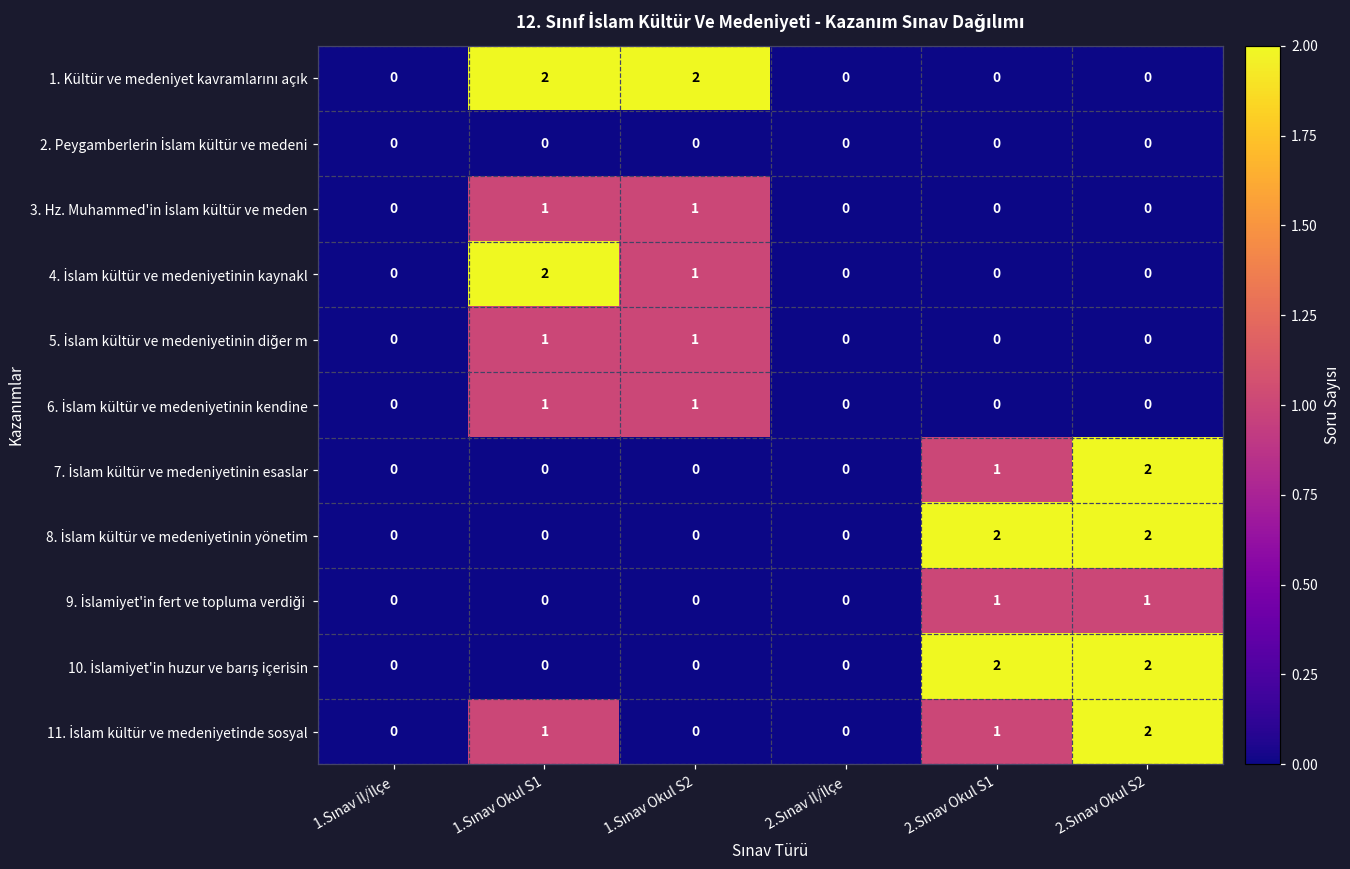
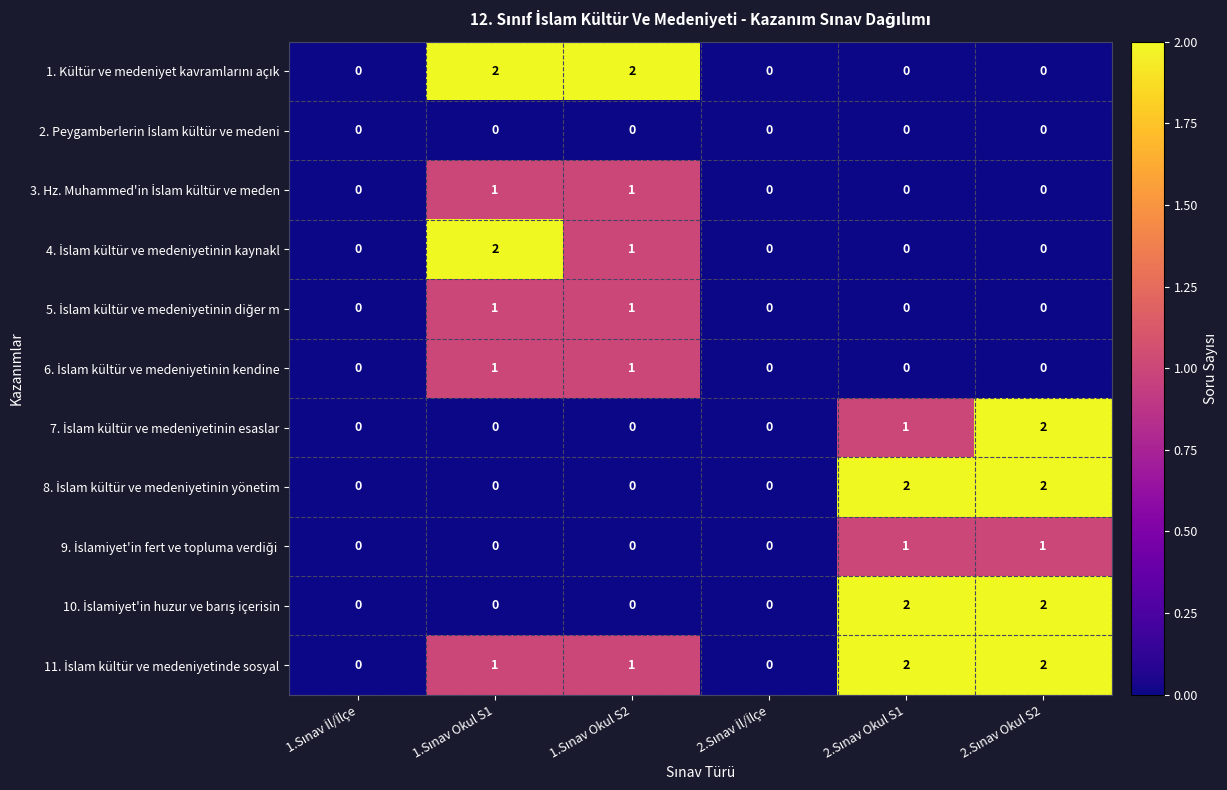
  {
    "1. Kültür ve medeniyet kavramlarını açık": {
      "1.Sınav İl/İlçe": 0,
      "1.Sınav Okul S1": 2,
      "1.Sınav Okul S2": 2,
      "2.Sınav İl/İlçe": 0,
      "2.Sınav Okul S1": 0,
      "2.Sınav Okul S2": 0
    },
    "2. Peygamberlerin İslam kültür ve medeni": {
      "1.Sınav İl/İlçe": 0,
      "1.Sınav Okul S1": 0,
      "1.Sınav Okul S2": 0,
      "2.Sınav İl/İlçe": 0,
      "2.Sınav Okul S1": 0,
      "2.Sınav Okul S2": 0
    },
    "3. Hz. Muhammed'in İslam kültür ve meden": {
      "1.Sınav İl/İlçe": 0,
      "1.Sınav Okul S1": 1,
      "1.Sınav Okul S2": 1,
      "2.Sınav İl/İlçe": 0,
      "2.Sınav Okul S1": 0,
      "2.Sınav Okul S2": 0
    },
    "4. İslam kültür ve medeniyetinin kaynakl": {
      "1.Sınav İl/İlçe": 0,
      "1.Sınav Okul S1": 2,
      "1.Sınav Okul S2": 1,
      "2.Sınav İl/İlçe": 0,
      "2.Sınav Okul S1": 0,
      "2.Sınav Okul S2": 0
    },
    "5. İslam kültür ve medeniyetinin diğer m": {
      "1.Sınav İl/İlçe": 0,
      "1.Sınav Okul S1": 1,
      "1.Sınav Okul S2": 1,
      "2.Sınav İl/İlçe": 0,
      "2.Sınav Okul S1": 0,
      "2.Sınav Okul S2": 0
    },
    "6. İslam kültür ve medeniyetinin kendine": {
      "1.Sınav İl/İlçe": 0,
      "1.Sınav Okul S1": 1,
      "1.Sınav Okul S2": 1,
      "2.Sınav İl/İlçe": 0,
      "2.Sınav Okul S1": 0,
      "2.Sınav Okul S2": 0
    },
    "7. İslam kültür ve medeniyetinin esaslar": {
      "1.Sınav İl/İlçe": 0,
      "1.Sınav Okul S1": 0,
      "1.Sınav Okul S2": 0,
      "2.Sınav İl/İlçe": 0,
      "2.Sınav Okul S1": 1,
      "2.Sınav Okul S2": 2
    },
    "8. İslam kültür ve medeniyetinin yönetim": {
      "1.Sınav İl/İlçe": 0,
      "1.Sınav Okul S1": 0,
      "1.Sınav Okul S2": 0,
      "2.Sınav İl/İlçe": 0,
      "2.Sınav Okul S1": 2,
      "2.Sınav Okul S2": 2
    },
    "9. İslamiyet'in fert ve topluma verdiği": {
      "1.Sınav İl/İlçe": 0,
      "1.Sınav Okul S1": 0,
      "1.Sınav Okul S2": 0,
      "2.Sınav İl/İlçe": 0,
      "2.Sınav Okul S1": 1,
      "2.Sınav Okul S2": 1
    },
    "10. İslamiyet'in huzur ve barış içerisin": {
      "1.Sınav İl/İlçe": 0,
      "1.Sınav Okul S1": 0,
      "1.Sınav Okul S2": 0,
      "2.Sınav İl/İlçe": 0,
      "2.Sınav Okul S1": 2,
      "2.Sınav Okul S2": 2
    },
    "11. İslam kültür ve medeniyetinde sosyal": {
      "1.Sınav İl/İlçe": 0,
      "1.Sınav Okul S1": 1,
-     "1.Sınav Okul S2": 0,
+     "1.Sınav Okul S2": 1,
      "2.Sınav İl/İlçe": 0,
-     "2.Sınav Okul S1": 1,
+     "2.Sınav Okul S1": 2,
      "2.Sınav Okul S2": 2
    }
  }
